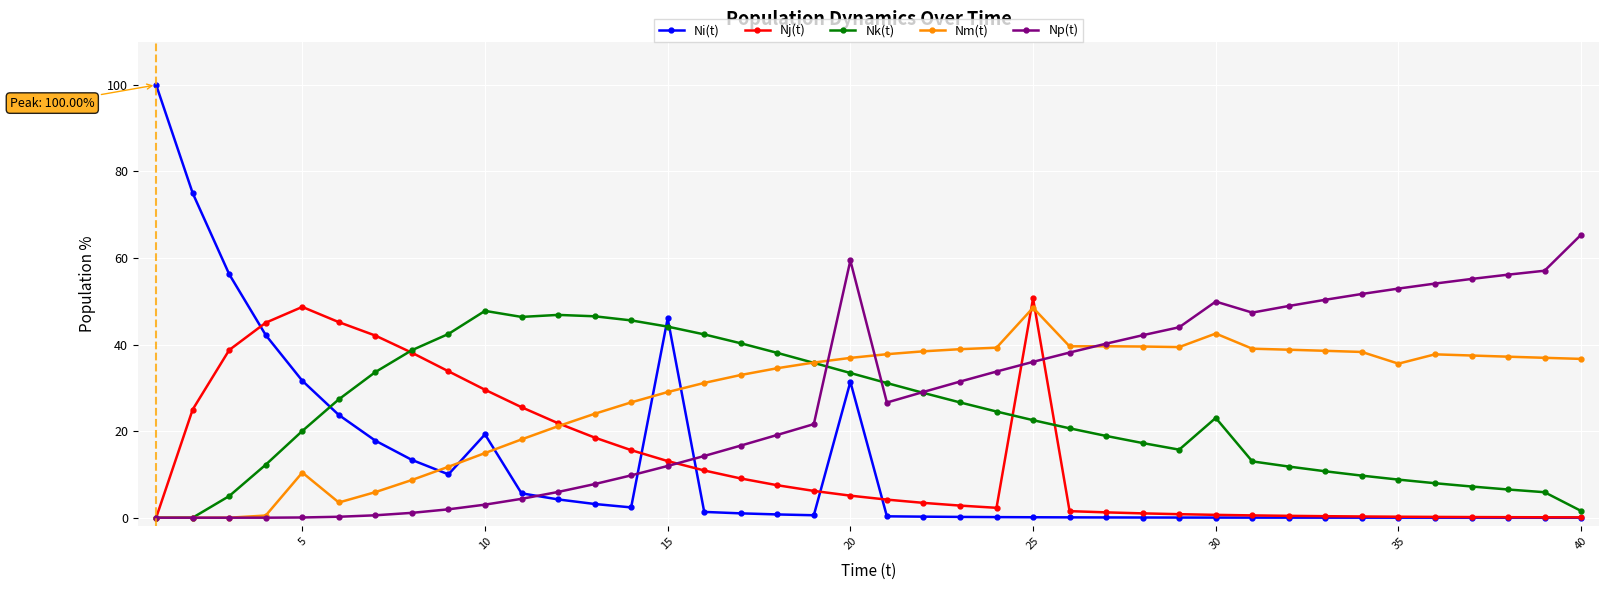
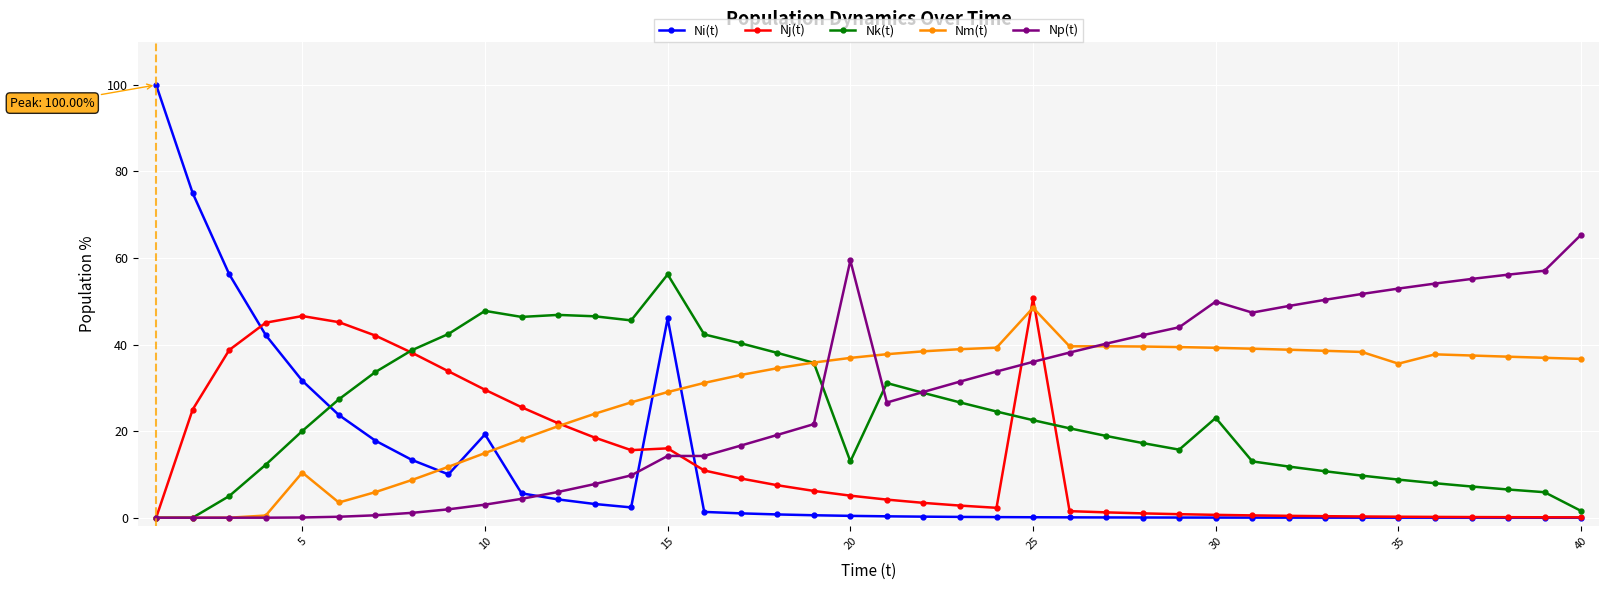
  {
    "Ni(t)": {
      "5": 32,
      "10": 19,
      "15": 46,
-     "20": 31,
+     "20": 0,
      "25": 0,
      "30": 0
    },
    "Nj(t)": {
-     "5": 49,
+     "5": 47,
      "10": 30,
-     "15": 13,
+     "15": 16,
      "20": 5,
      "25": 51,
      "30": 1
    },
    "Nk(t)": {
      "5": 20,
      "10": 48,
-     "15": 44,
-     "20": 33,
+     "15": 56,
+     "20": 13,
      "25": 23,
      "30": 23,
      "35": 9,
      "40": 2
    },
    "Nm(t)": {
      "5": 10,
      "10": 15,
      "15": 29,
      "20": 37,
      "25": 49,
-     "30": 43,
+     "30": 39,
      "35": 36,
      "40": 37
    },
    "Np(t)": {
      "5": 0,
      "10": 3,
-     "15": 12,
+     "15": 14,
      "20": 59,
      "25": 36,
      "30": 50,
      "35": 53,
      "40": 65
    }
  }
